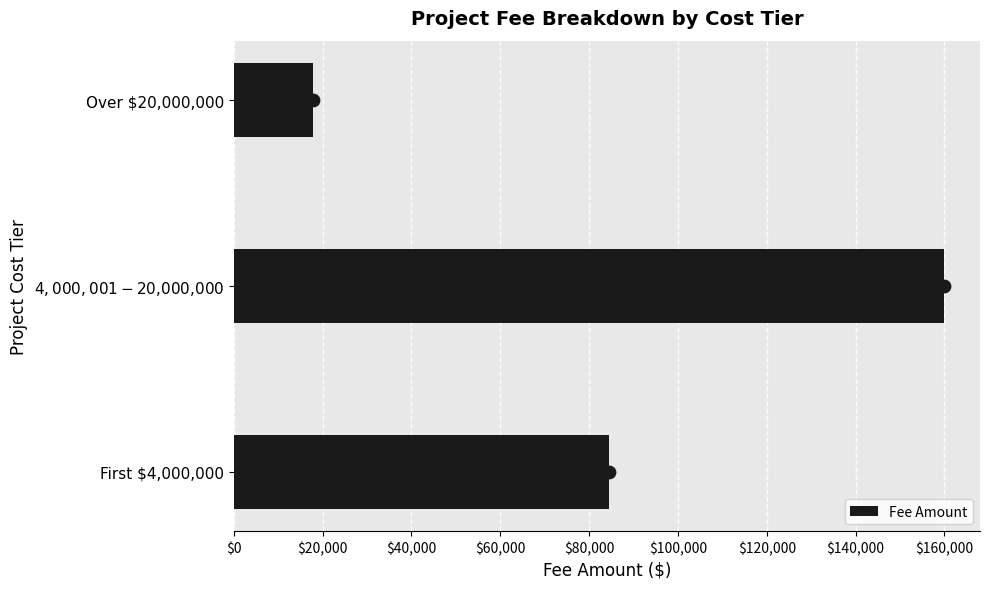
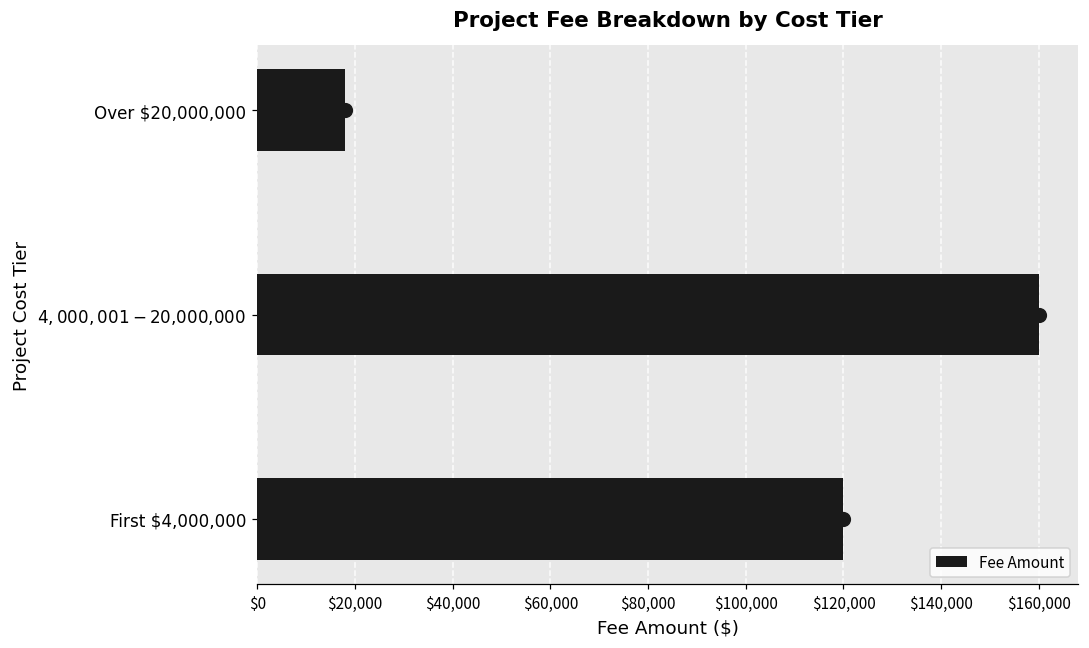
  {
    "Over $20,000,000": "$18,000",
-   "First $4,000,000": "$85,000"
+   "First $4,000,000": "$120,000"
  }
